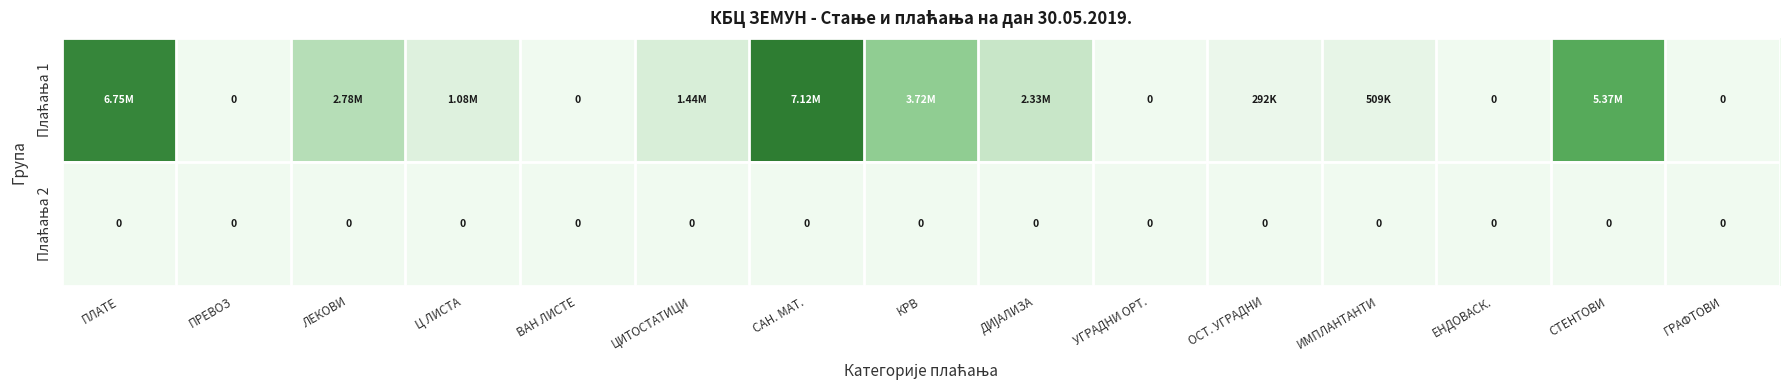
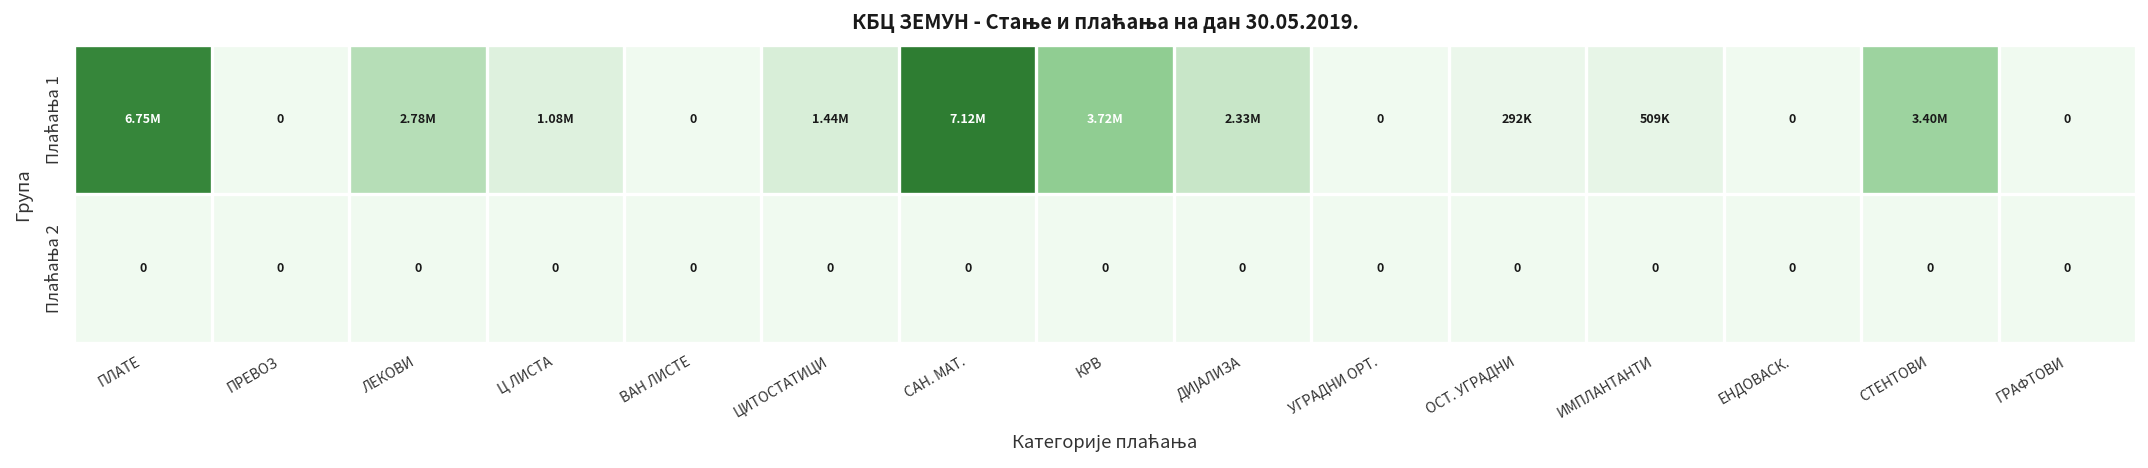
  {
    "Плаћања 1": {
      "ПЛАТЕ": "6.75M",
      "ПРЕВОЗ": "0",
      "ЛЕКОВИ": "2.78M",
      "Ц ЛИСТА": "1.08M",
      "ВАН ЛИСТЕ": "0",
      "ЦИТОСТАТИЦИ": "1.44M",
      "САН. МАТ.": "7.12M",
      "КРВ": "3.72M",
      "ДИЈАЛИЗА": "2.33M",
      "УГРАДНИ ОРТ.": "0",
      "ОСТ. УГРАДНИ": "292K",
      "ИМПЛАНТАНТИ": "509K",
      "ЕНДОВАСК.": "0",
-     "СТЕНТОВИ": "5.37M",
+     "СТЕНТОВИ": "3.40M",
      "ГРАФТОВИ": "0"
    },
    "Плаћања 2": {
      "ПЛАТЕ": "0",
      "ПРЕВОЗ": "0",
      "ЛЕКОВИ": "0",
      "Ц ЛИСТА": "0",
      "ВАН ЛИСТЕ": "0",
      "ЦИТОСТАТИЦИ": "0",
      "САН. МАТ.": "0",
      "КРВ": "0",
      "ДИЈАЛИЗА": "0",
      "УГРАДНИ ОРТ.": "0",
      "ОСТ. УГРАДНИ": "0",
      "ИМПЛАНТАНТИ": "0",
      "ЕНДОВАСК.": "0",
      "СТЕНТОВИ": "0",
      "ГРАФТОВИ": "0"
    }
  }
